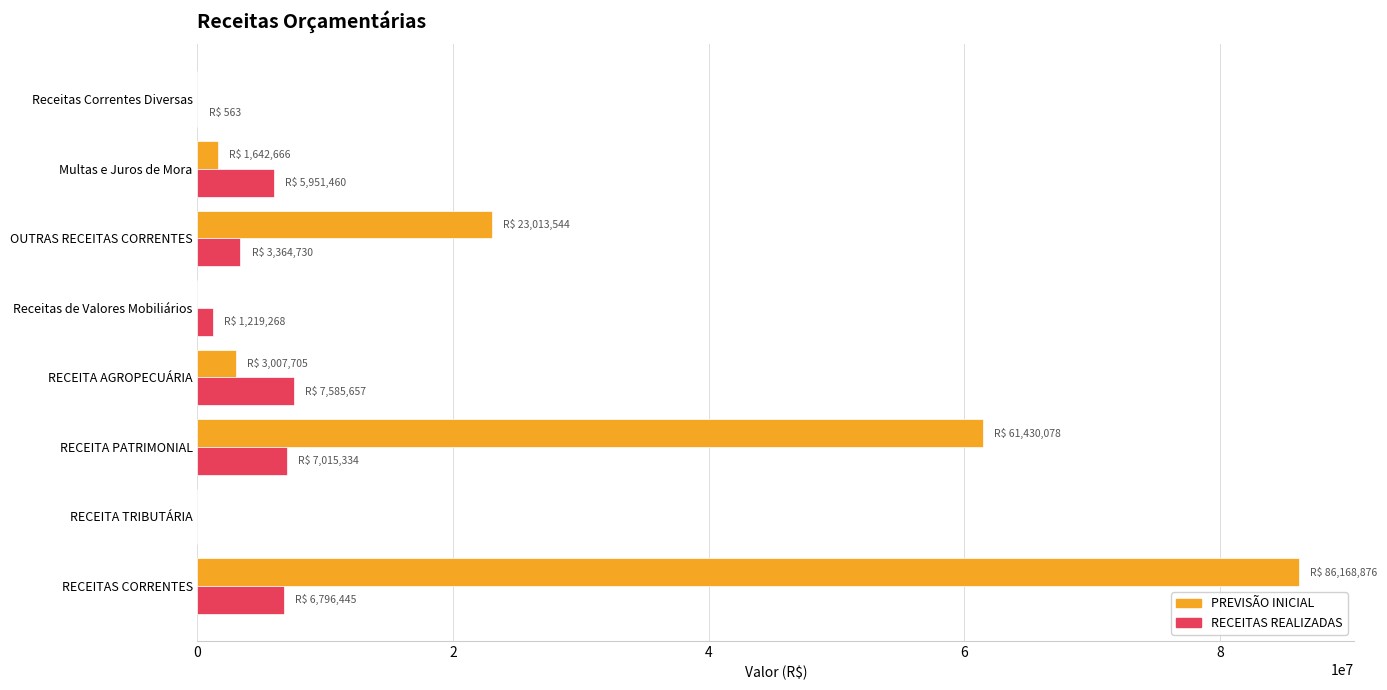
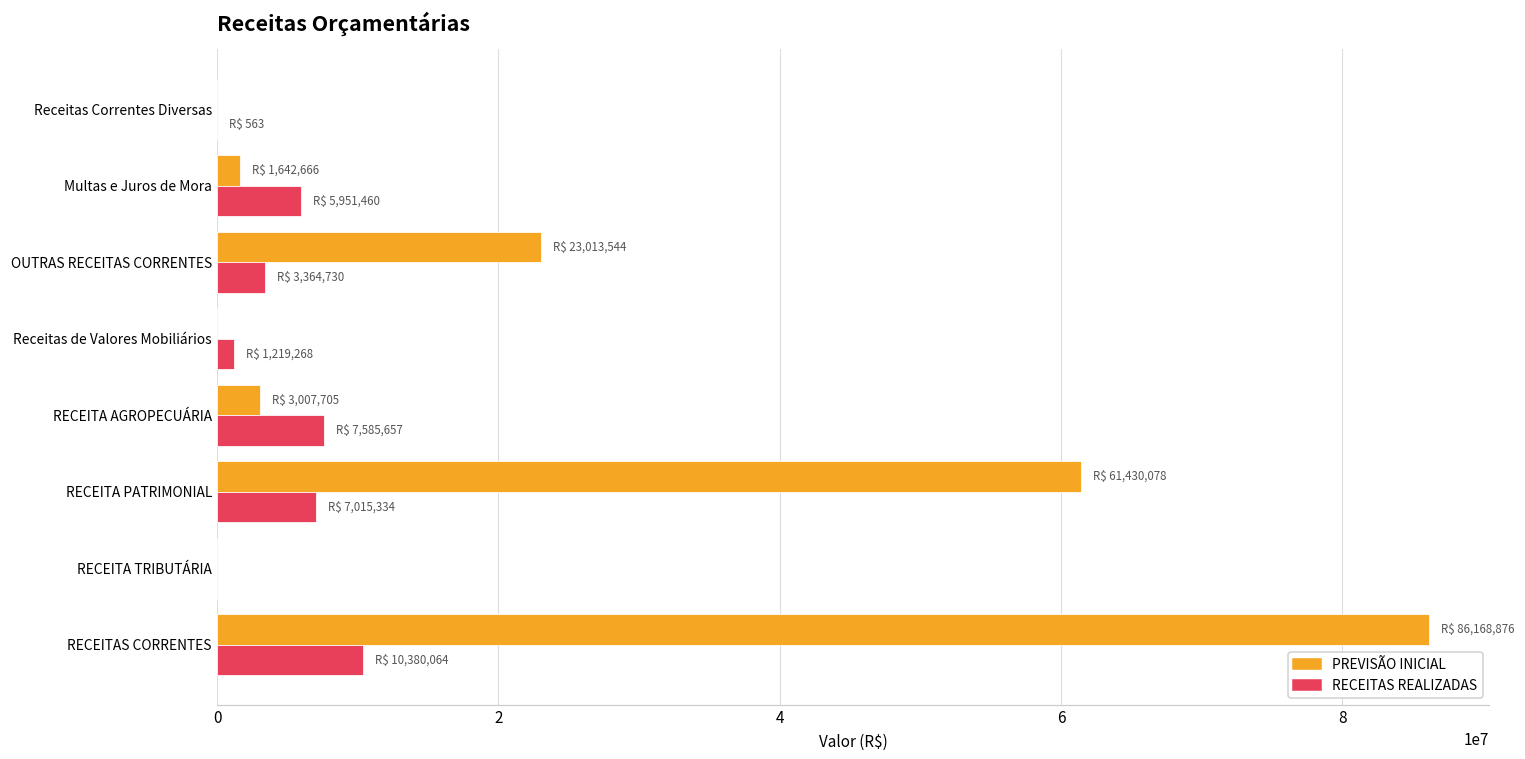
  {
    "PREVISÃO INICIAL": {
      "Multas e Juros de Mora": "1,642,666",
      "OUTRAS RECEITAS CORRENTES": "23,013,544",
      "RECEITA AGROPECUÁRIA": "3,007,705",
      "RECEITA PATRIMONIAL": "61,430,078",
      "RECEITAS CORRENTES": "86,168,876"
    },
    "RECEITAS REALIZADAS": {
      "Receitas Correntes Diversas": "563",
      "Multas e Juros de Mora": "5,951,460",
      "OUTRAS RECEITAS CORRENTES": "3,364,730",
      "Receitas de Valores Mobiliários": "1,219,268",
      "RECEITA AGROPECUÁRIA": "7,585,657",
      "RECEITA PATRIMONIAL": "7,015,334",
-     "RECEITAS CORRENTES": "6,796,445"
+     "RECEITAS CORRENTES": "10,380,064"
    }
  }
